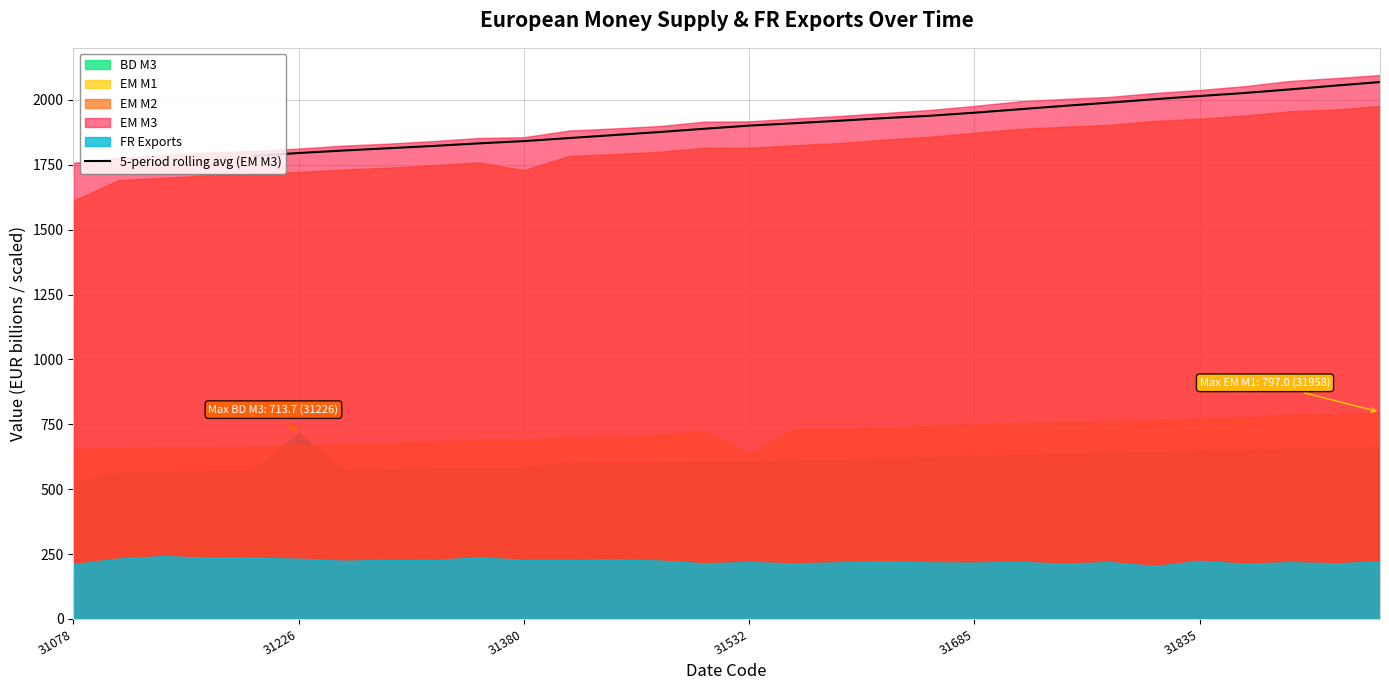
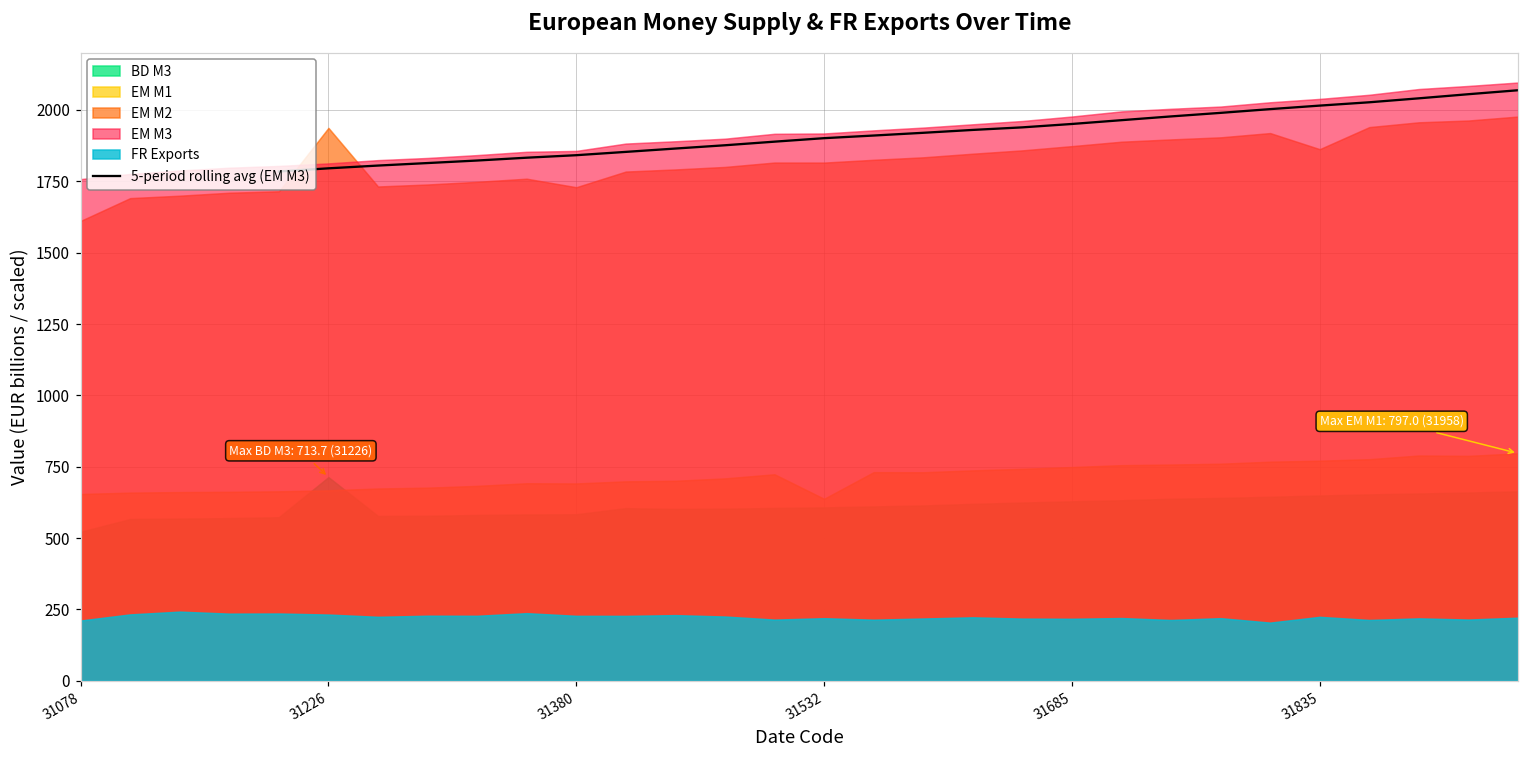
  {
    "BD M3": {
      "31078": 520,
      "31380": 580,
      "31532": 610,
      "31685": 630,
      "31835": 650
    },
    "5-period rolling avg (EM M3)": {
      "31226": 1800,
      "31380": 1840,
      "31532": 1900,
      "31685": 1950,
      "31835": 2020
    },
    "EM M1": {
      "31078": 650,
      "31226": 670,
      "31380": 690,
      "31532": 640,
      "31685": 750,
      "31835": 770
    },
    "EM M2": {
      "31078": 1610,
-     "31226": 1720,
+     "31226": 1940,
      "31380": 1730,
      "31532": 1820,
      "31685": 1870,
-     "31835": 1930
+     "31835": 1860
    },
    "EM M3": {
      "31078": 1760,
      "31226": 1810,
      "31380": 1860,
      "31532": 1920,
      "31685": 1980,
      "31835": 2040
    },
    "FR Exports": {
      "31078": 210,
      "31226": 230,
      "31380": 230,
      "31532": 220,
      "31685": 220,
      "31835": 220
    }
  }
